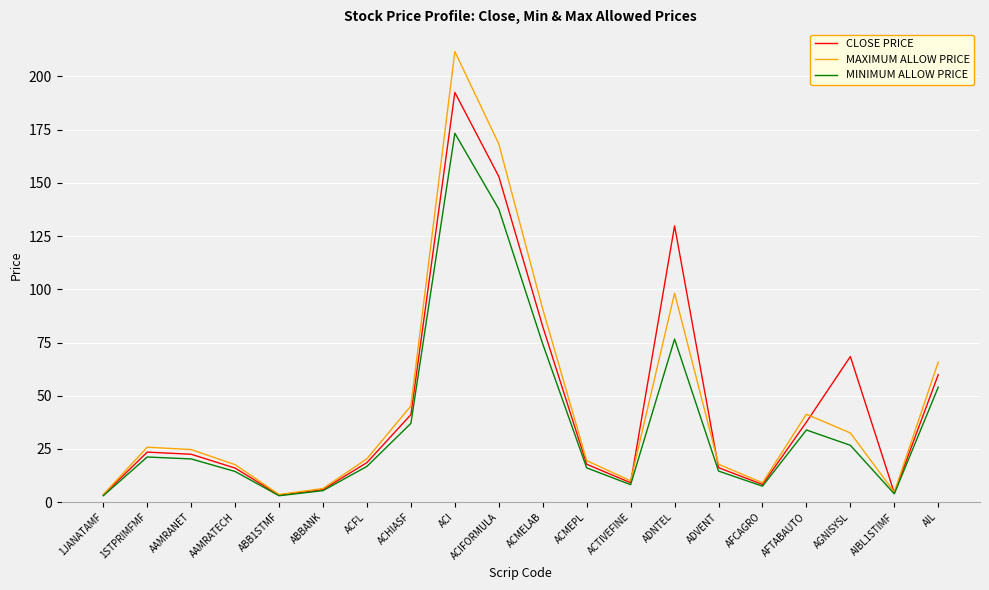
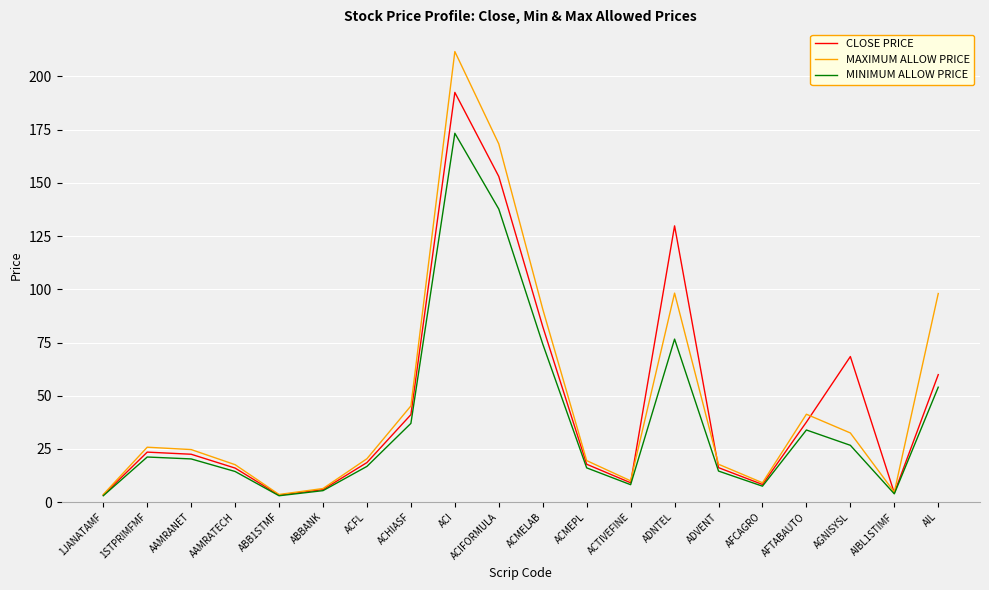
  {
    "CLOSE PRICE": {
      "1STPRIMFMF": 24,
      "AAMRANET": 23,
      "AAMRATECH": 16,
      "ACFL": 19,
      "ACHIASF": 41,
      "ACI": 193,
      "ACIFORMULA": 153,
      "ACMELAB": 83,
      "ACMEPL": 18,
      "ADNTEL": 130,
      "ADVENT": 16,
      "AFTABAUTO": 38,
      "AGNISYSL": 68,
      "AIL": 60
    },
    "MAXIMUM ALLOW PRICE": {
      "1STPRIMFMF": 26,
      "AAMRANET": 25,
      "AAMRATECH": 18,
      "ACFL": 20,
      "ACHIASF": 45,
      "ACI": 212,
      "ACIFORMULA": 168,
      "ACMELAB": 91,
      "ACMEPL": 20,
      "ADNTEL": 98,
      "ADVENT": 18,
      "AFTABAUTO": 41,
      "AGNISYSL": 33,
-     "AIL": 66
+     "AIL": 98
    },
    "MINIMUM ALLOW PRICE": {
      "1STPRIMFMF": 21,
      "AAMRANET": 20,
      "AAMRATECH": 14,
      "ACFL": 17,
      "ACHIASF": 37,
      "ACI": 173,
      "ACIFORMULA": 138,
      "ACMELAB": 74,
      "ACMEPL": 16,
      "ADNTEL": 77,
      "ADVENT": 15,
      "AFTABAUTO": 34,
      "AGNISYSL": 27,
      "AIL": 54
    }
  }
